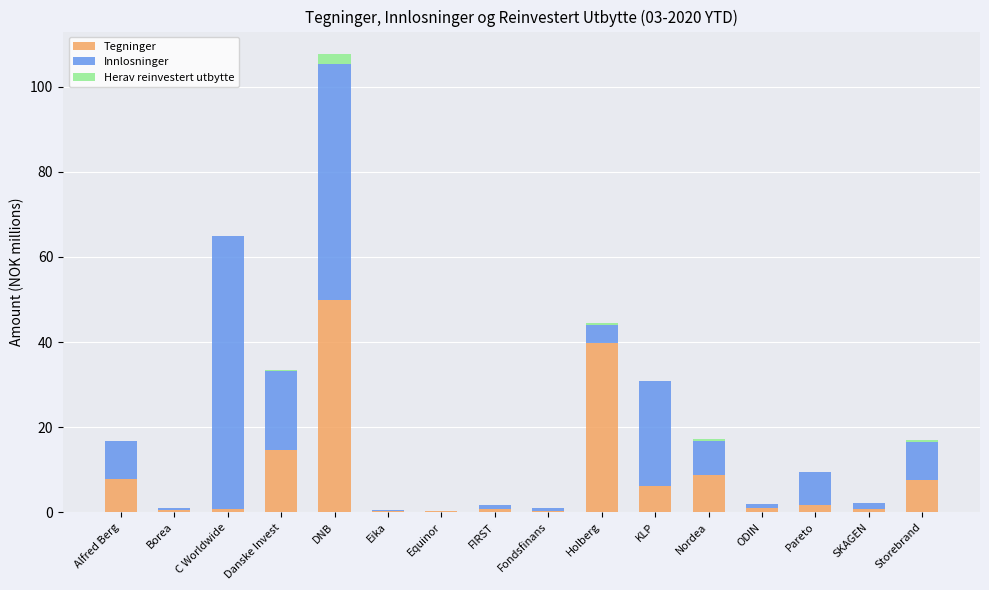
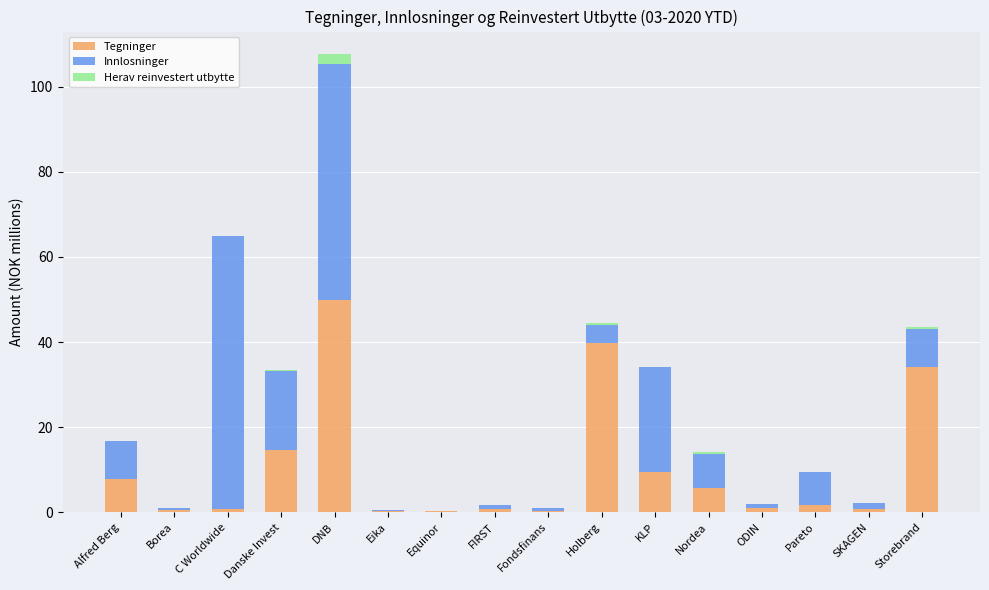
  {
    "Tegninger": {
      "Alfred Berg": 8,
      "C Worldwide": 1,
      "Danske Invest": 15,
      "DNB": 50,
      "FIRST": 1,
      "Holberg": 40,
-     "KLP": 6,
-     "Nordea": 9,
+     "KLP": 9,
+     "Nordea": 6,
      "ODIN": 1,
      "Pareto": 2,
      "SKAGEN": 1,
-     "Storebrand": 8
+     "Storebrand": 34
    },
    "Innlosninger": {
      "Alfred Berg": 9,
      "C Worldwide": 64,
      "Danske Invest": 18,
      "DNB": 55,
      "FIRST": 1,
      "Holberg": 4,
      "KLP": 25,
      "Nordea": 8,
      "ODIN": 1,
      "Pareto": 8,
      "SKAGEN": 1,
      "Storebrand": 9
    },
    "Herav reinvestert utbytte": {
      "Alfred Berg": 0,
      "Borea": 0,
      "C Worldwide": 0,
      "DNB": 2,
      "Eika": 0,
      "Equinor": 0,
      "Fondsfinans": 0,
      "KLP": 0,
      "Storebrand": 1
    }
  }
